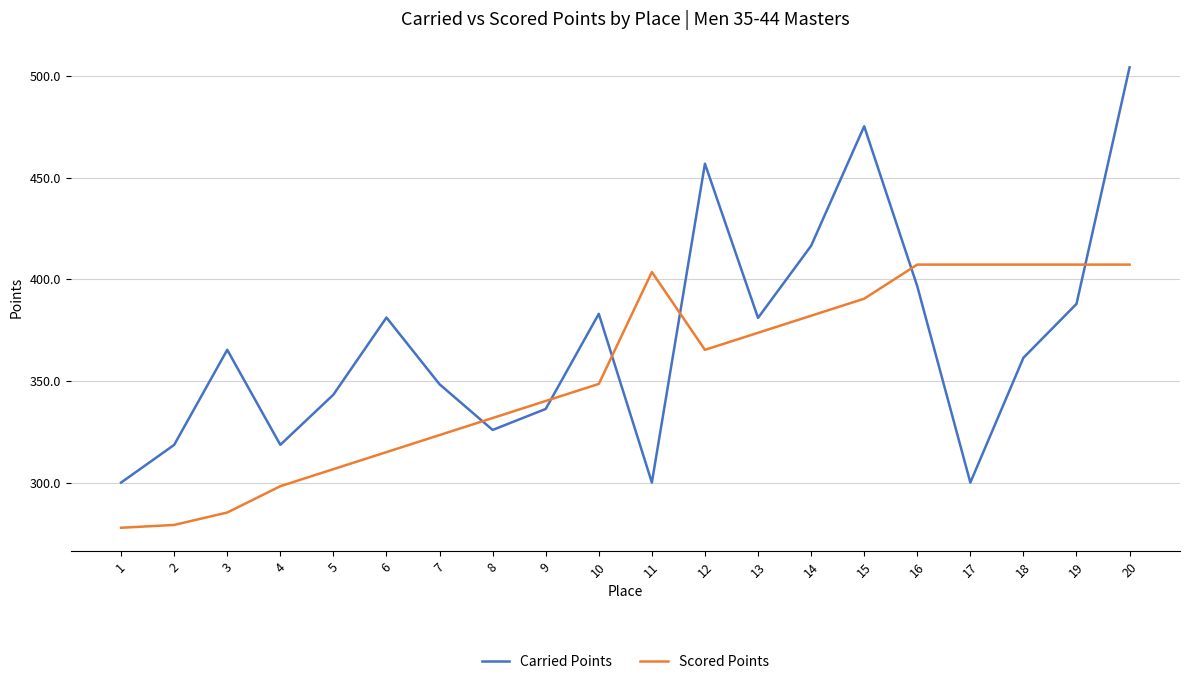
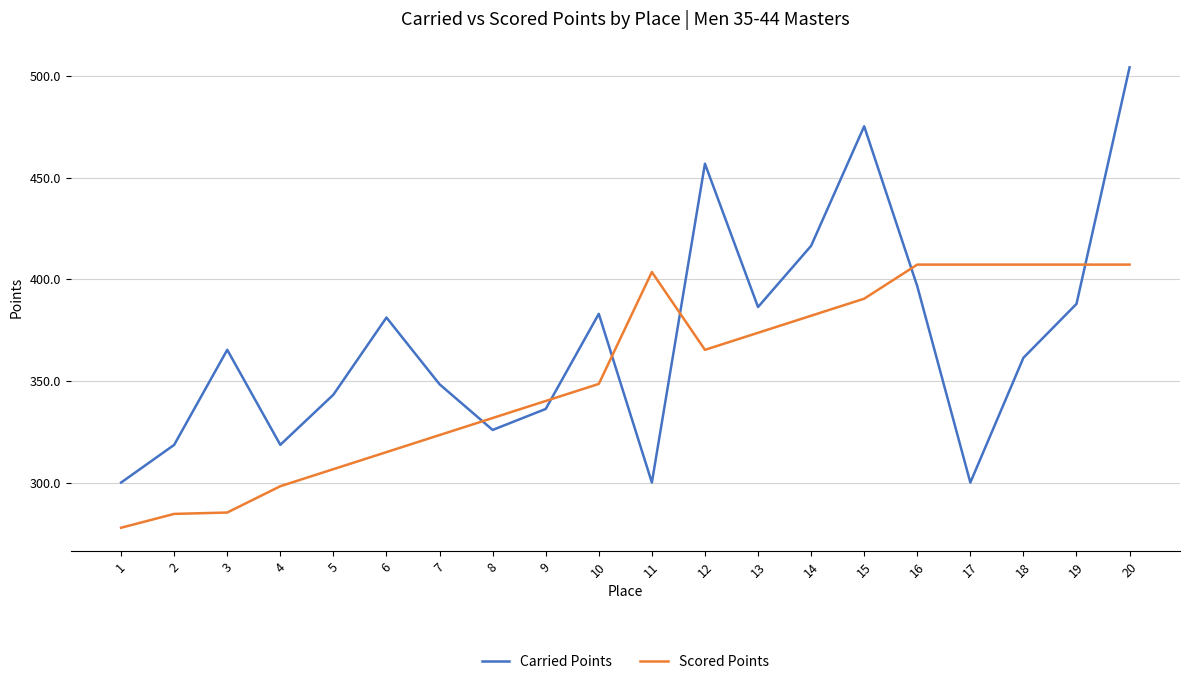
  {
    "Carried Points": {
      "1": 300,
      "2": 319,
      "3": 365,
      "4": 319,
      "5": 343,
      "6": 381,
      "7": 348,
      "8": 326,
      "9": 336,
      "10": 383,
      "11": 300,
      "12": 457,
-     "13": 381,
+     "13": 386,
      "14": 416,
      "15": 475,
      "16": 397,
      "17": 300,
      "18": 361,
      "19": 388,
      "20": 504
    },
    "Scored Points": {
      "1": 278,
-     "2": 279,
+     "2": 285,
      "3": 285,
      "4": 298,
      "5": 307,
      "6": 315,
      "7": 323,
      "8": 332,
      "9": 340,
      "10": 349,
      "11": 404,
      "12": 365,
      "13": 374,
      "14": 382,
      "15": 390,
      "16": 407,
      "17": 407,
      "18": 407,
      "19": 407,
      "20": 407
    }
  }
